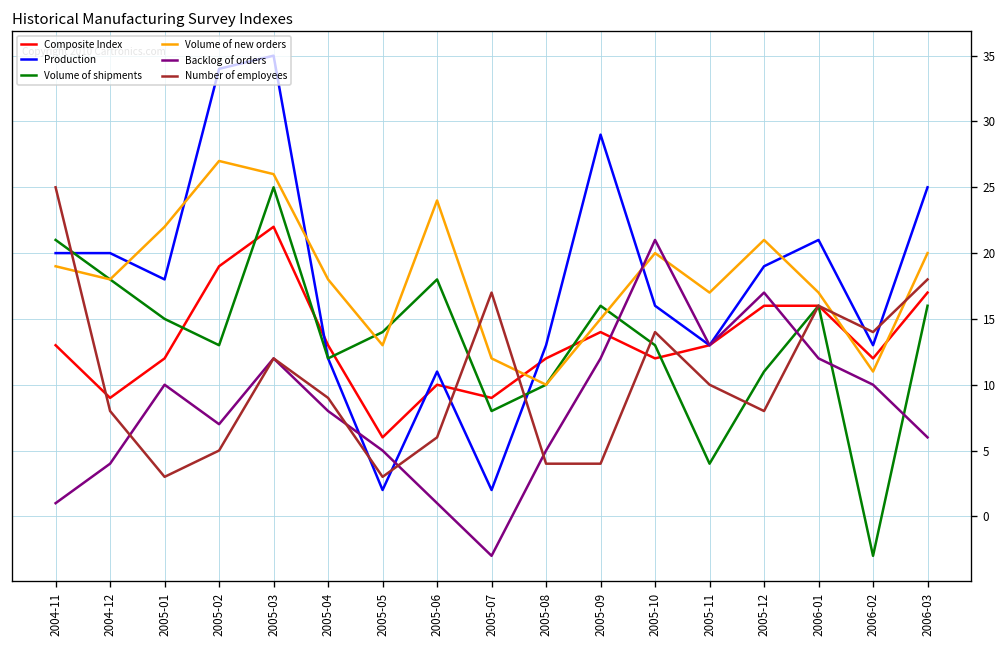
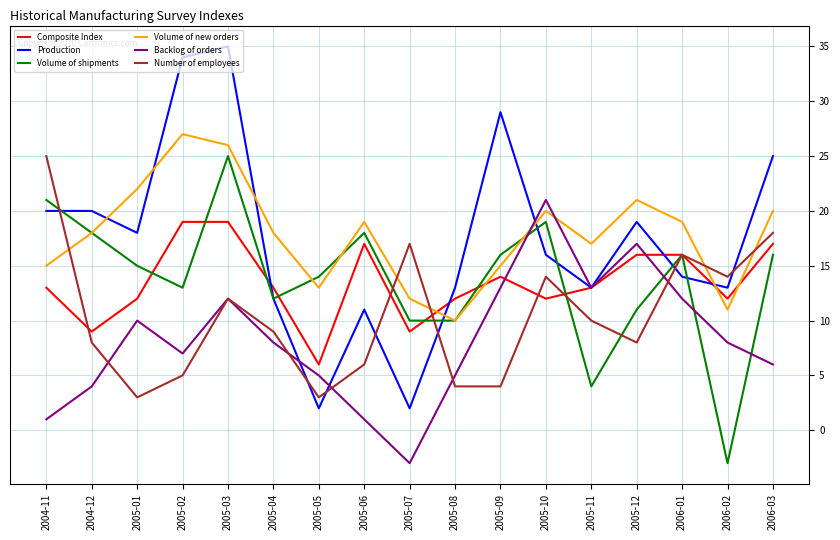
  {
    "Composite Index": {
      "2004-11": 13,
      "2004-12": 9,
      "2005-01": 12,
      "2005-02": 19,
-     "2005-03": 22,
+     "2005-03": 19,
      "2005-04": 13,
      "2005-05": 6,
-     "2005-06": 10,
+     "2005-06": 17,
      "2005-07": 9,
      "2005-08": 12,
      "2005-09": 14,
      "2005-10": 12,
      "2005-12": 16,
      "2006-02": 12,
      "2006-03": 17
    },
    "Production": {
      "2004-11": 20,
      "2004-12": 20,
      "2005-01": 18,
      "2005-05": 2,
      "2005-06": 11,
      "2005-07": 2,
      "2005-08": 13,
      "2005-09": 29,
      "2005-10": 16,
      "2005-12": 19,
-     "2006-01": 21,
+     "2006-01": 14,
      "2006-02": 13,
      "2006-03": 25
    },
    "Volume of shipments": {
      "2004-11": 21,
      "2005-01": 15,
      "2005-02": 13,
      "2005-03": 25,
      "2005-05": 14,
      "2005-06": 18,
-     "2005-07": 8,
+     "2005-07": 10,
      "2005-09": 16,
-     "2005-10": 13,
+     "2005-10": 19,
      "2005-11": 4,
      "2005-12": 11,
      "2006-02": -3,
      "2006-03": 16
    },
    "Volume of new orders": {
-     "2004-11": 19,
+     "2004-11": 15,
      "2005-01": 22,
      "2005-02": 27,
      "2005-03": 26,
      "2005-04": 18,
      "2005-05": 13,
-     "2005-06": 24,
+     "2005-06": 19,
      "2005-07": 12,
      "2005-09": 15,
      "2005-10": 20,
      "2005-11": 17,
      "2005-12": 21,
-     "2006-01": 17,
+     "2006-01": 19,
      "2006-02": 11,
      "2006-03": 20
    },
    "Backlog of orders": {
      "2004-11": 1,
      "2004-12": 4,
      "2005-01": 10,
      "2005-02": 7,
      "2005-04": 8,
      "2005-05": 5,
      "2005-06": 1,
      "2005-07": -3,
      "2005-08": 5,
-     "2005-09": 12,
+     "2005-09": 13,
      "2005-10": 21,
      "2005-12": 17,
      "2006-01": 12,
-     "2006-02": 10,
+     "2006-02": 8,
      "2006-03": 6
    },
    "Number of employees": {
      "2004-11": 25,
      "2004-12": 8,
      "2005-01": 3,
      "2005-02": 5,
      "2005-04": 9,
      "2005-05": 3,
      "2005-06": 6,
      "2005-07": 17,
      "2005-08": 4,
      "2005-09": 4,
      "2005-10": 14,
      "2005-11": 10,
      "2005-12": 8,
      "2006-02": 14,
      "2006-03": 18
    }
  }
